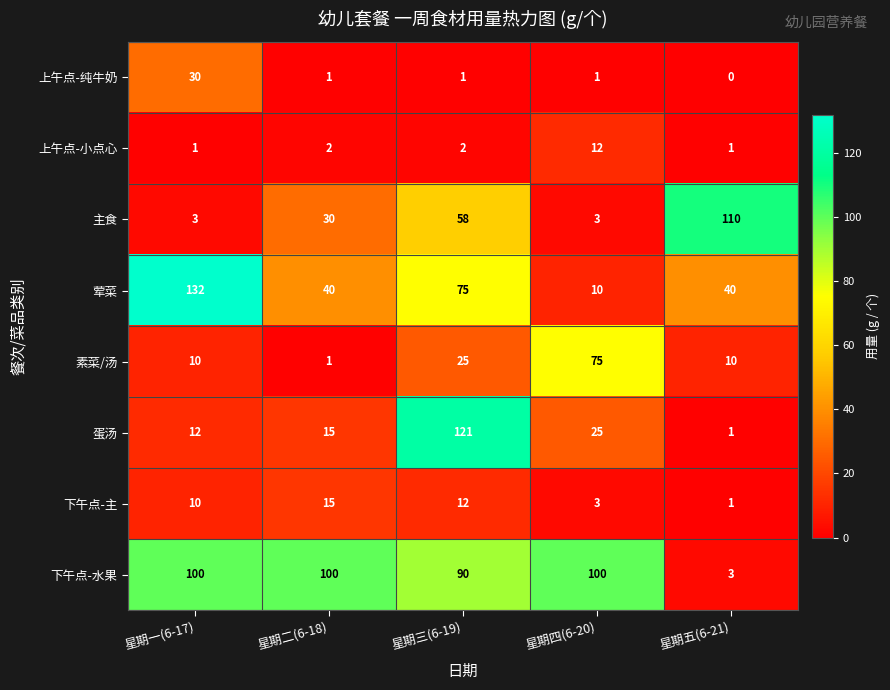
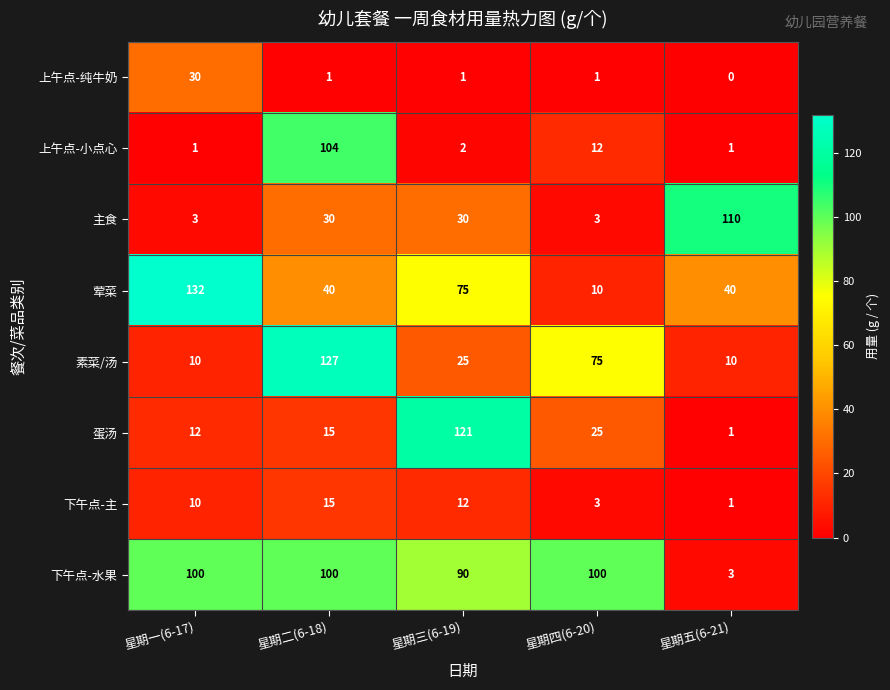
  {
    "上午点-纯牛奶": {
      "星期一(6-17)": 30,
      "星期二(6-18)": 1,
      "星期三(6-19)": 1,
      "星期四(6-20)": 1,
      "星期五(6-21)": 0
    },
    "上午点-小点心": {
      "星期一(6-17)": 1,
-     "星期二(6-18)": 2,
+     "星期二(6-18)": 104,
      "星期三(6-19)": 2,
      "星期四(6-20)": 12,
      "星期五(6-21)": 1
    },
    "主食": {
      "星期一(6-17)": 3,
      "星期二(6-18)": 30,
-     "星期三(6-19)": 58,
+     "星期三(6-19)": 30,
      "星期四(6-20)": 3,
      "星期五(6-21)": 110
    },
    "荤菜": {
      "星期一(6-17)": 132,
      "星期二(6-18)": 40,
      "星期三(6-19)": 75,
      "星期四(6-20)": 10,
      "星期五(6-21)": 40
    },
    "素菜/汤": {
      "星期一(6-17)": 10,
-     "星期二(6-18)": 1,
+     "星期二(6-18)": 127,
      "星期三(6-19)": 25,
      "星期四(6-20)": 75,
      "星期五(6-21)": 10
    },
    "蛋汤": {
      "星期一(6-17)": 12,
      "星期二(6-18)": 15,
      "星期三(6-19)": 121,
      "星期四(6-20)": 25,
      "星期五(6-21)": 1
    },
    "下午点-主": {
      "星期一(6-17)": 10,
      "星期二(6-18)": 15,
      "星期三(6-19)": 12,
      "星期四(6-20)": 3,
      "星期五(6-21)": 1
    },
    "下午点-水果": {
      "星期一(6-17)": 100,
      "星期二(6-18)": 100,
      "星期三(6-19)": 90,
      "星期四(6-20)": 100,
      "星期五(6-21)": 3
    }
  }
